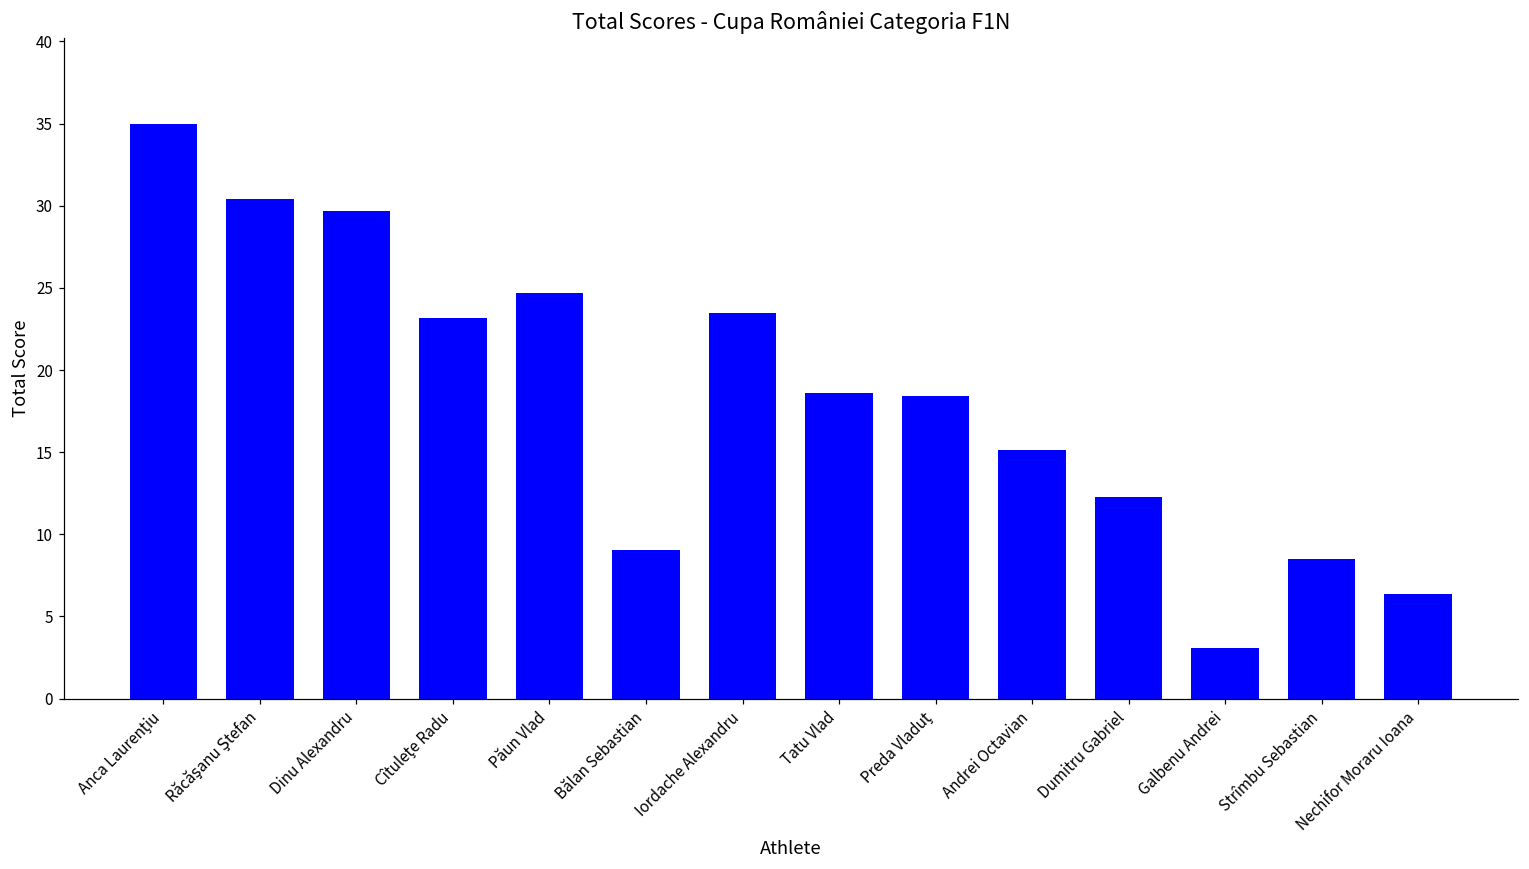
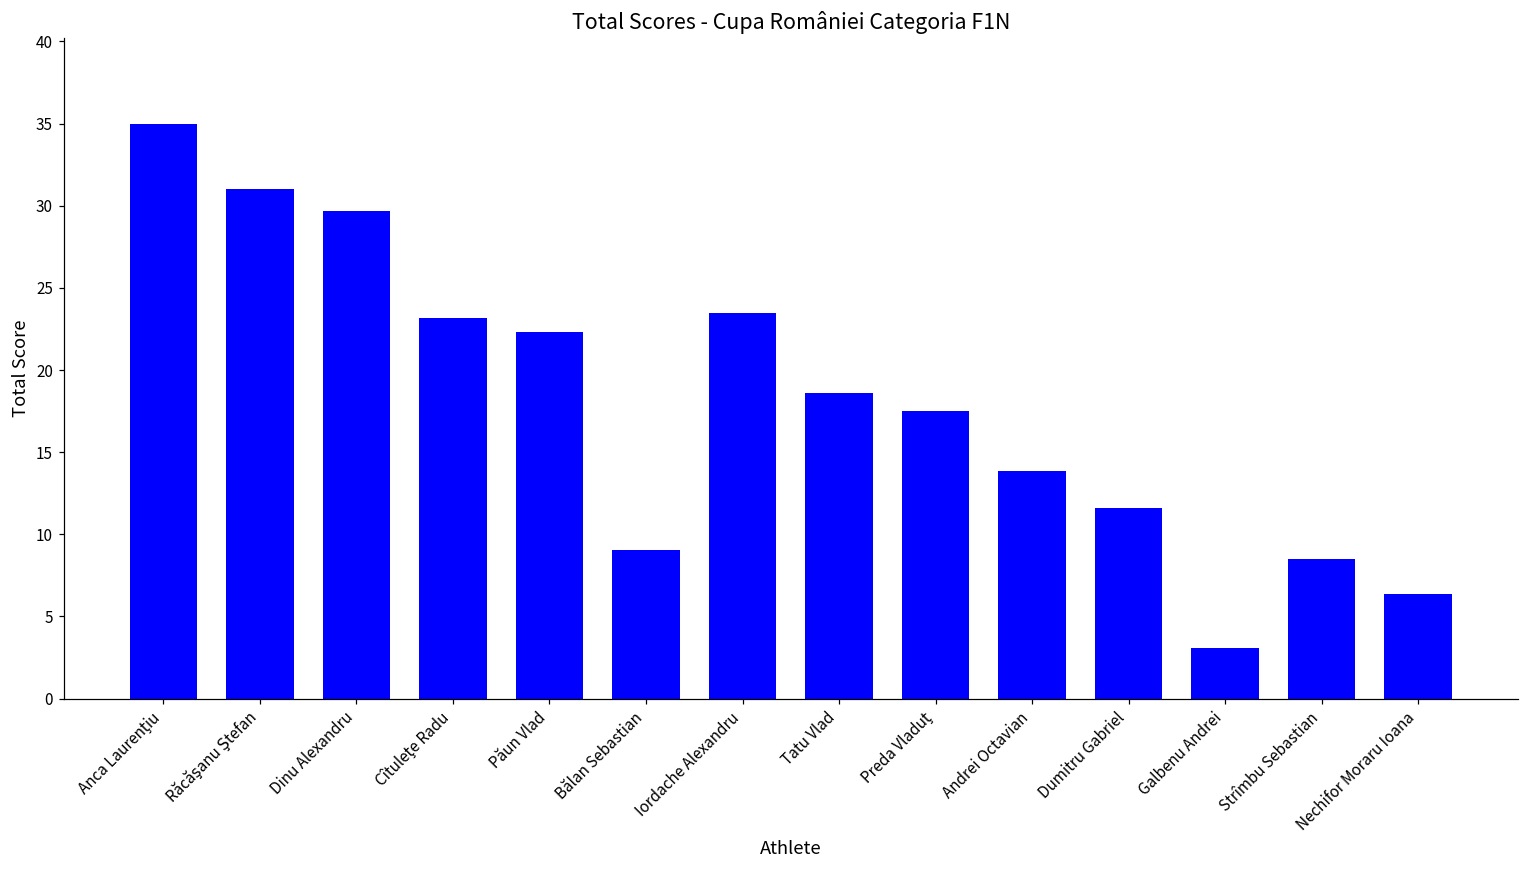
  {
    "Anca Laurenţiu": 35.0,
-   "Răcăşanu Ştefan": 30.4,
+   "Răcăşanu Ştefan": 31.0,
    "Dinu Alexandru": 29.7,
    "Cîtuleţe Radu": 23.2,
-   "Păun Vlad": 24.7,
+   "Păun Vlad": 22.3,
    "Bălan Sebastian": 9.0,
    "Iordache Alexandru": 23.5,
    "Tatu Vlad": 18.6,
-   "Preda Vladuţ": 18.5,
-   "Andrei Octavian": 15.1,
-   "Dumitru Gabriel": 12.3,
+   "Preda Vladuţ": 17.5,
+   "Andrei Octavian": 13.9,
+   "Dumitru Gabriel": 11.6,
    "Galbenu Andrei": 3.1,
    "Strîmbu Sebastian": 8.5,
    "Nechifor Moraru Ioana": 6.4
  }
